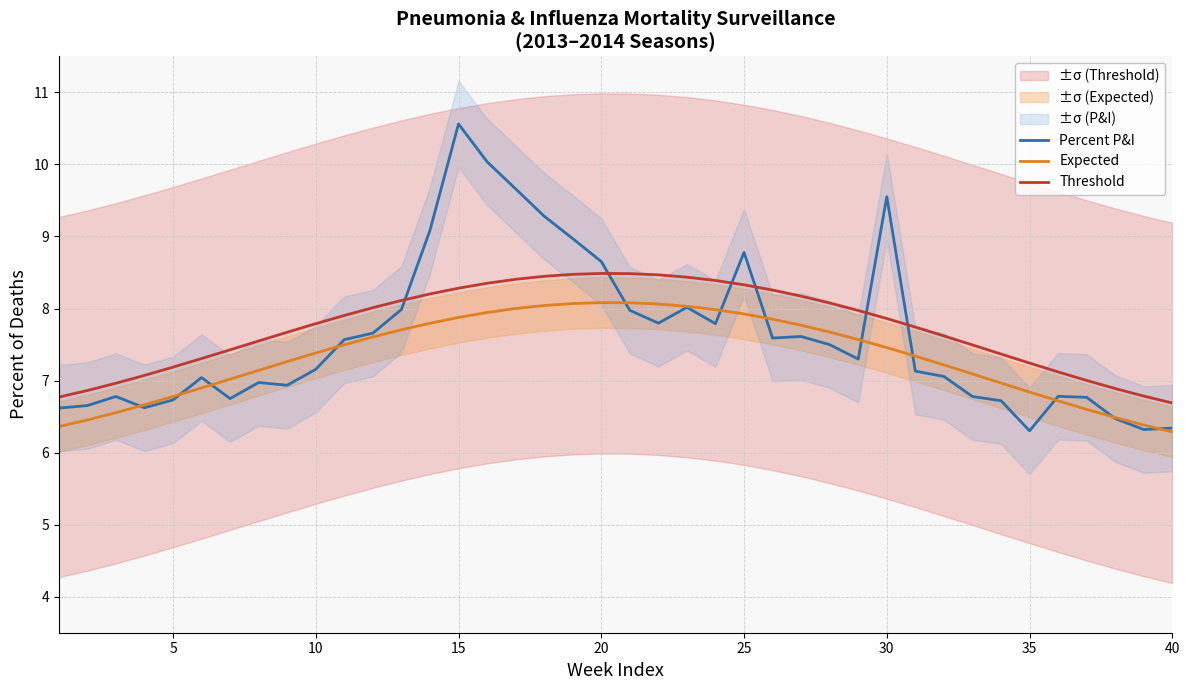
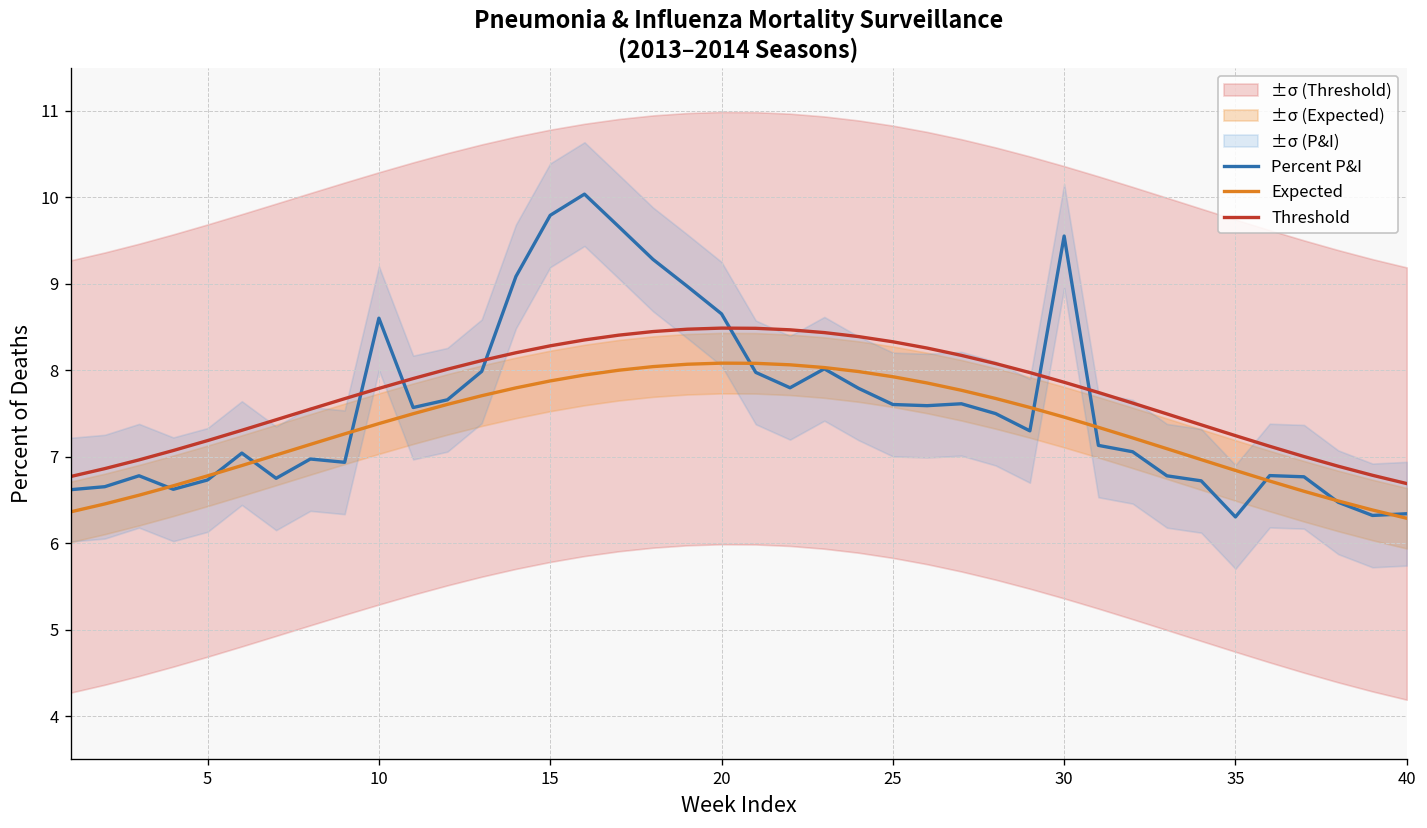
  {
    "Percent P&I": {
      "5": 6.7,
-     "10": 7.2,
-     "15": 10.6,
+     "10": 8.6,
+     "15": 9.8,
      "20": 8.7,
-     "25": 8.8,
+     "25": 7.6,
      "30": 9.6,
      "35": 6.3,
      "40": 6.3
    }
  }
